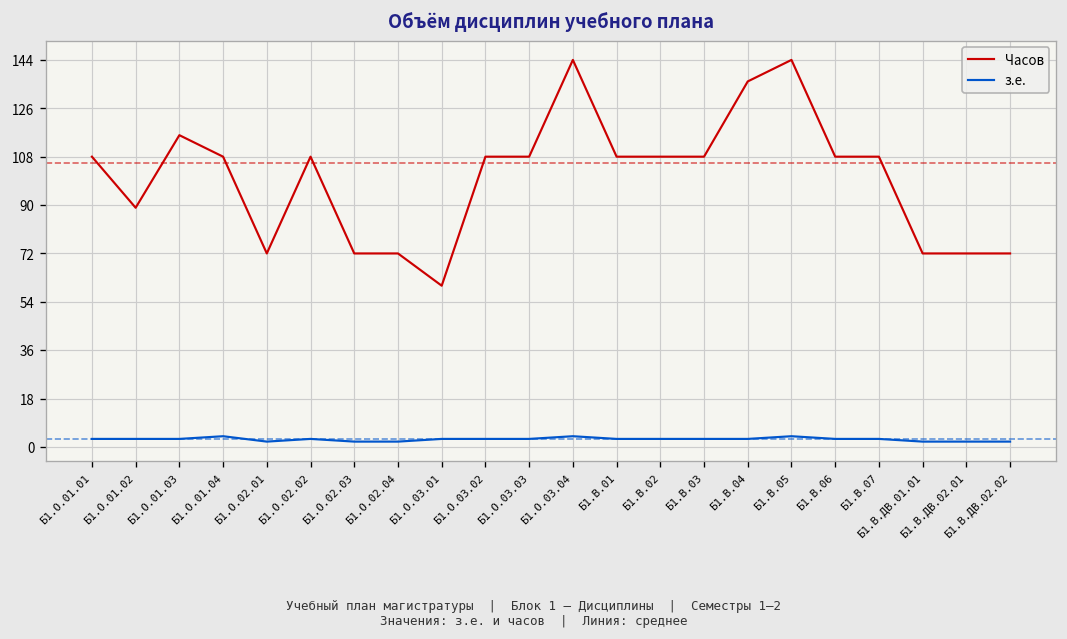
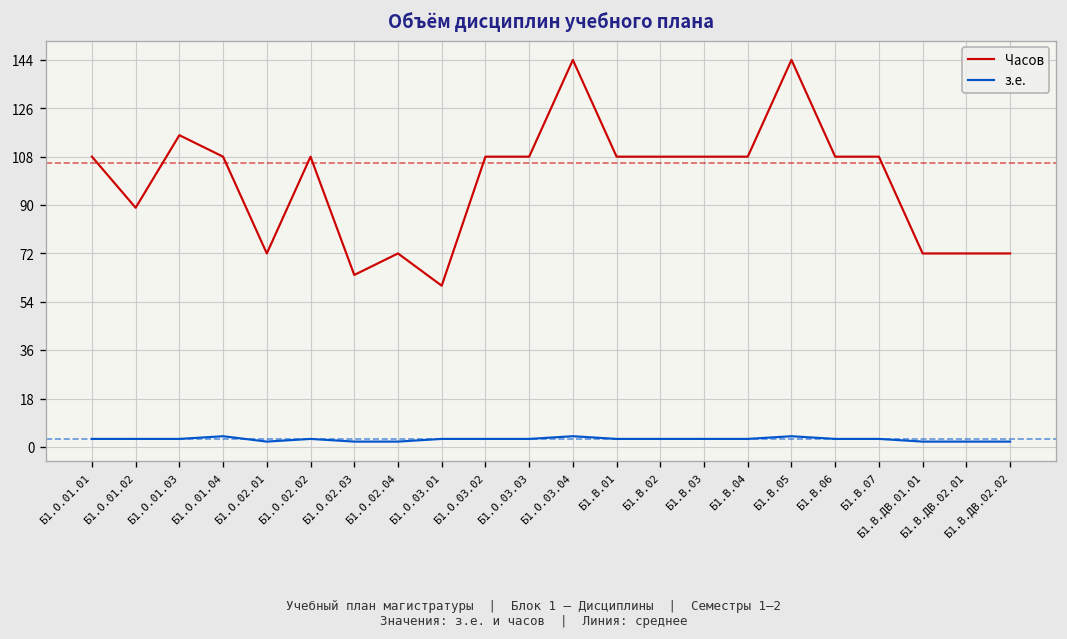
  {
    "Часов": {
      "Б1.О.01.01": 108,
      "Б1.О.01.02": 89,
      "Б1.О.01.03": 116,
      "Б1.О.01.04": 108,
      "Б1.О.02.01": 72,
      "Б1.О.02.02": 108,
-     "Б1.О.02.03": 72,
+     "Б1.О.02.03": 64,
      "Б1.О.02.04": 72,
      "Б1.О.03.01": 60,
      "Б1.О.03.02": 108,
      "Б1.О.03.03": 108,
      "Б1.О.03.04": 144,
      "Б1.В.01": 108,
      "Б1.В.02": 108,
      "Б1.В.03": 108,
-     "Б1.В.04": 136,
+     "Б1.В.04": 108,
      "Б1.В.05": 144,
      "Б1.В.06": 108,
      "Б1.В.07": 108,
      "Б1.В.ДВ.01.01": 72,
      "Б1.В.ДВ.02.01": 72,
      "Б1.В.ДВ.02.02": 72
    },
    "з.е.": {
      "Б1.О.01.01": 3,
      "Б1.О.01.02": 3,
      "Б1.О.01.03": 3,
      "Б1.О.01.04": 4,
      "Б1.О.02.01": 2,
      "Б1.О.02.02": 3,
      "Б1.О.02.03": 2,
      "Б1.О.02.04": 2,
      "Б1.О.03.01": 3,
      "Б1.О.03.02": 3,
      "Б1.О.03.03": 3,
      "Б1.О.03.04": 4,
      "Б1.В.01": 3,
      "Б1.В.02": 3,
      "Б1.В.03": 3,
      "Б1.В.04": 3,
      "Б1.В.05": 4,
      "Б1.В.06": 3,
      "Б1.В.07": 3,
      "Б1.В.ДВ.01.01": 2,
      "Б1.В.ДВ.02.01": 2,
      "Б1.В.ДВ.02.02": 2
    }
  }
